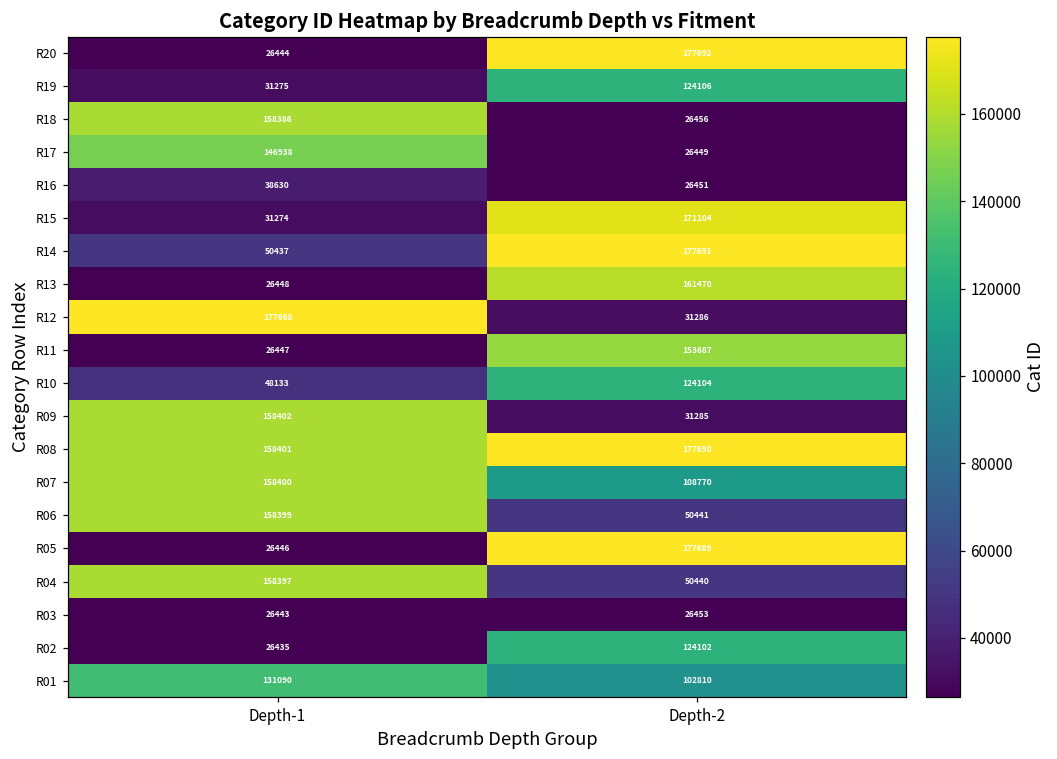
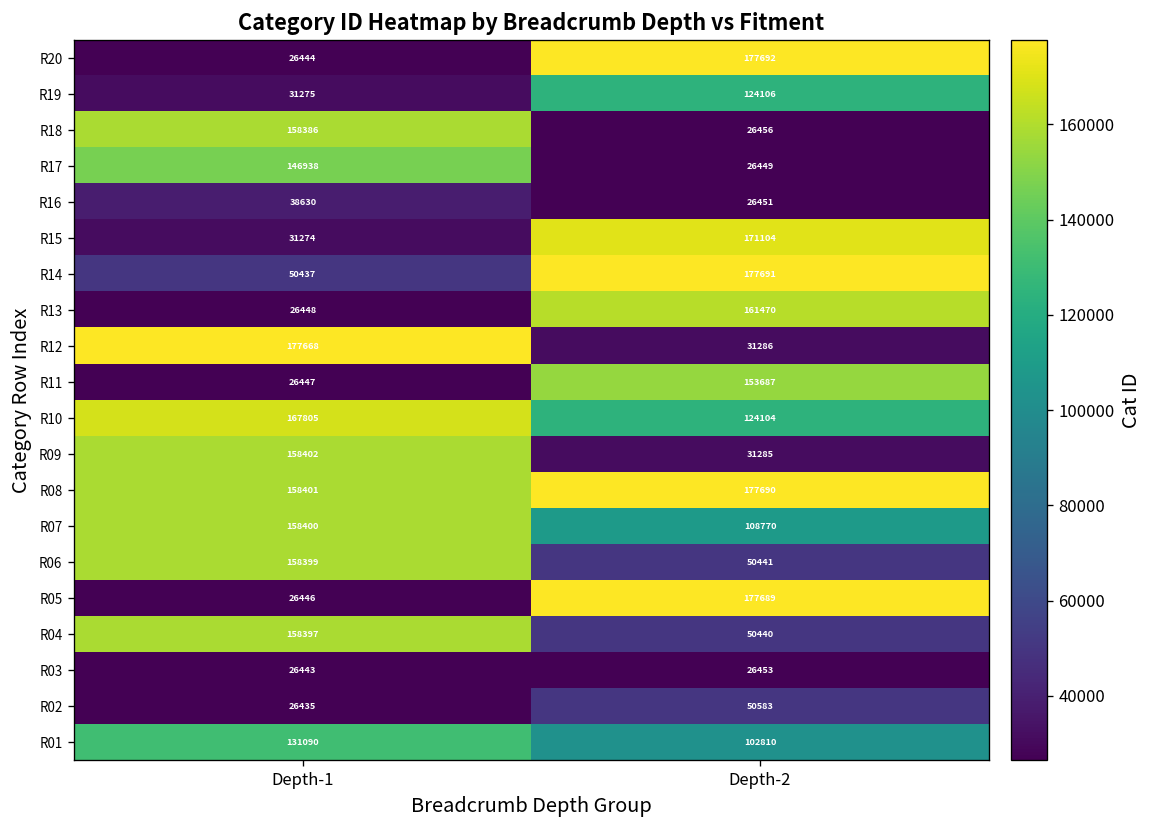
  {
    "R20": {
      "Depth-1": 26444,
      "Depth-2": 177692
    },
    "R19": {
      "Depth-1": 31275,
      "Depth-2": 124106
    },
    "R18": {
      "Depth-1": 158386,
      "Depth-2": 26456
    },
    "R17": {
      "Depth-1": 146938,
      "Depth-2": 26449
    },
    "R16": {
      "Depth-1": 38630,
      "Depth-2": 26451
    },
    "R15": {
      "Depth-1": 31274,
      "Depth-2": 171104
    },
    "R14": {
      "Depth-1": 50437,
      "Depth-2": 177691
    },
    "R13": {
      "Depth-1": 26448,
      "Depth-2": 161470
    },
    "R12": {
      "Depth-1": 177668,
      "Depth-2": 31286
    },
    "R11": {
      "Depth-1": 26447,
      "Depth-2": 153687
    },
    "R10": {
-     "Depth-1": 48133,
+     "Depth-1": 167805,
      "Depth-2": 124104
    },
    "R09": {
      "Depth-1": 158402,
      "Depth-2": 31285
    },
    "R08": {
      "Depth-1": 158401,
      "Depth-2": 177690
    },
    "R07": {
      "Depth-1": 158400,
      "Depth-2": 108770
    },
    "R06": {
      "Depth-1": 158399,
      "Depth-2": 50441
    },
    "R05": {
      "Depth-1": 26446,
      "Depth-2": 177689
    },
    "R04": {
      "Depth-1": 158397,
      "Depth-2": 50440
    },
    "R03": {
      "Depth-1": 26443,
      "Depth-2": 26453
    },
    "R02": {
      "Depth-1": 26435,
-     "Depth-2": 124102
+     "Depth-2": 50583
    },
    "R01": {
      "Depth-1": 131090,
      "Depth-2": 102810
    }
  }
